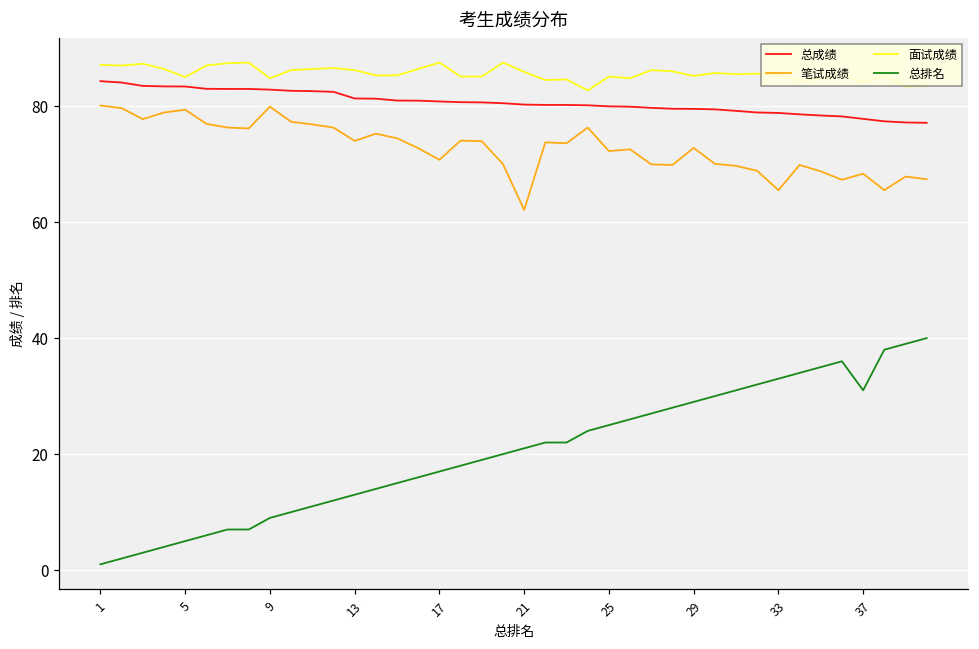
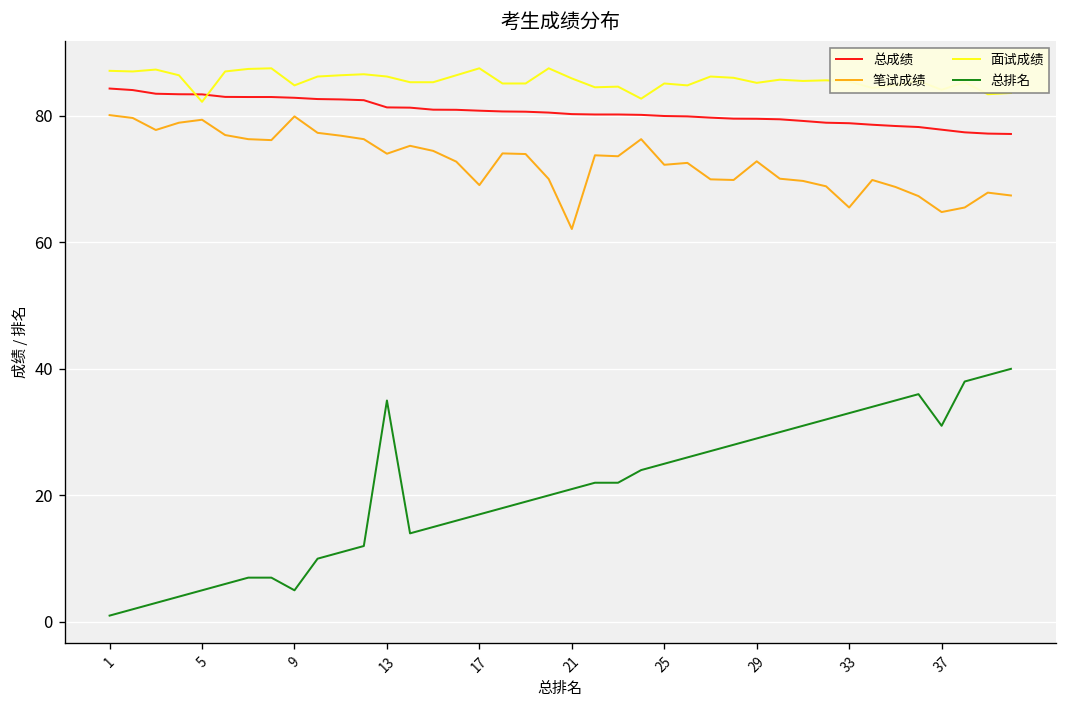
  {
    "总成绩": {
      "1": 84,
      "5": 83,
      "9": 83,
      "13": 81,
      "17": 81,
      "21": 80,
      "25": 80,
      "29": 80,
      "33": 79,
      "37": 78
    },
    "笔试成绩": {
      "1": 80,
      "5": 79,
      "9": 80,
      "13": 74,
-     "17": 71,
+     "17": 69,
      "21": 62,
      "25": 72,
      "29": 73,
      "33": 66,
-     "37": 68
+     "37": 65
    },
    "面试成绩": {
      "1": 87,
-     "5": 85,
+     "5": 82,
      "9": 85,
      "13": 86,
      "17": 88,
      "21": 86,
      "25": 85,
      "29": 85
    },
    "总排名": {
      "1": 1,
      "5": 5,
-     "9": 9,
-     "13": 13,
+     "9": 5,
+     "13": 35,
      "17": 17,
      "21": 21,
      "25": 25,
      "29": 29,
      "33": 33,
      "37": 31
    }
  }
